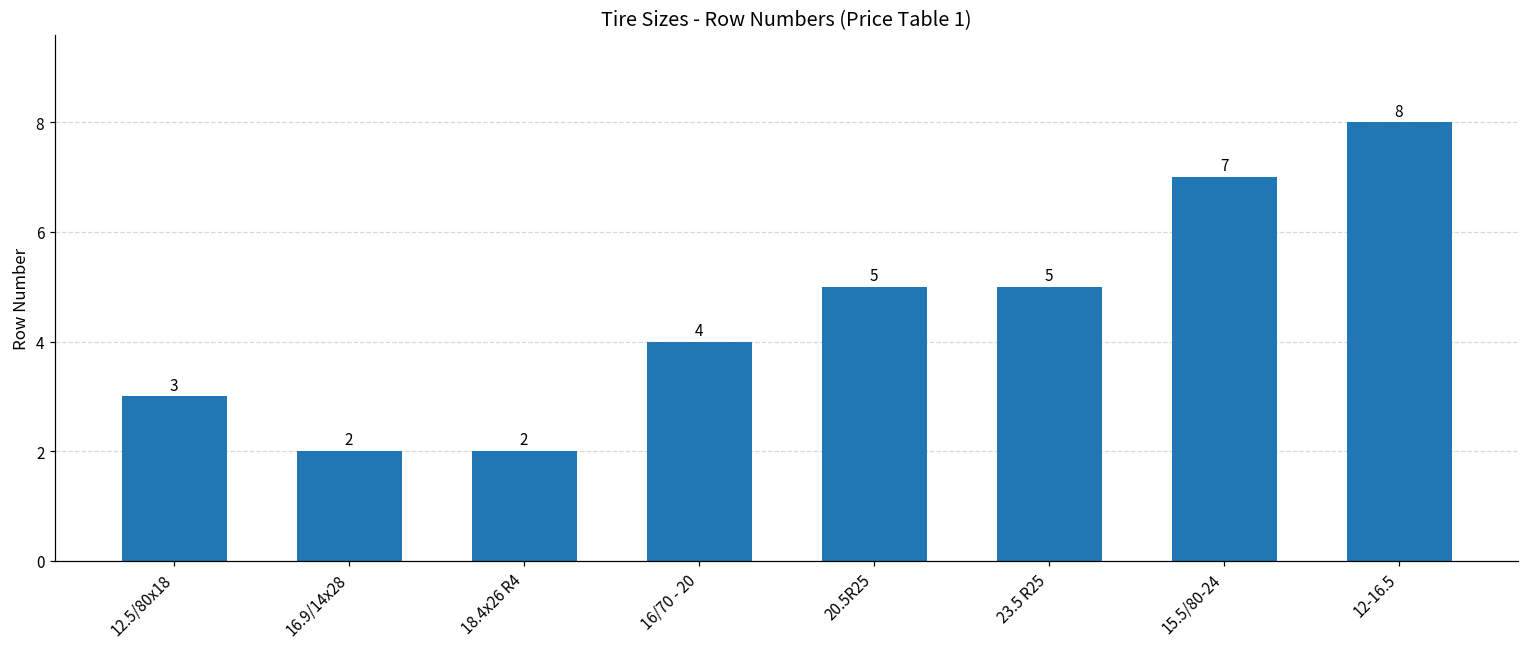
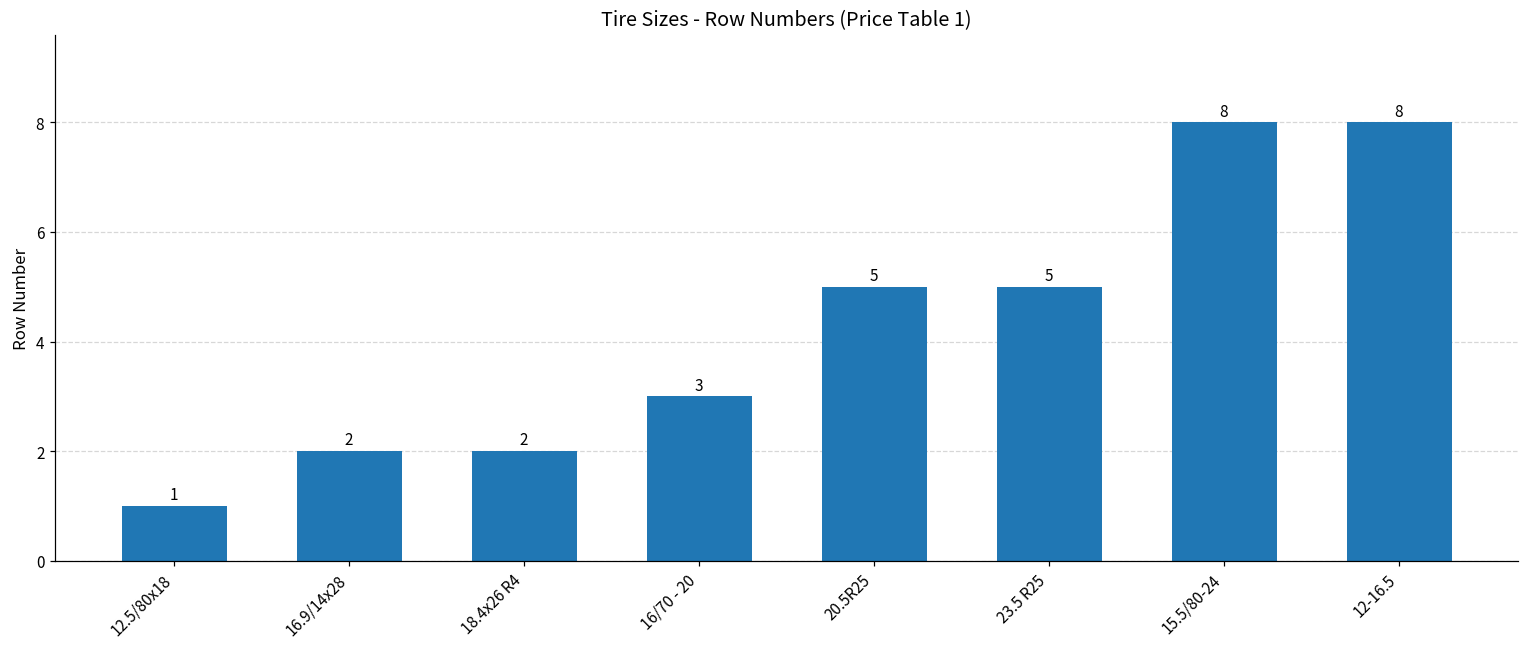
  {
-   "12.5/80x18": 3,
+   "12.5/80x18": 1,
    "16.9/14x28": 2,
    "18.4x26 R4": 2,
-   "16/70 - 20": 4,
+   "16/70 - 20": 3,
    "20.5R25": 5,
    "23.5 R25": 5,
-   "15.5/80-24": 7,
+   "15.5/80-24": 8,
    "12-16.5": 8
  }
